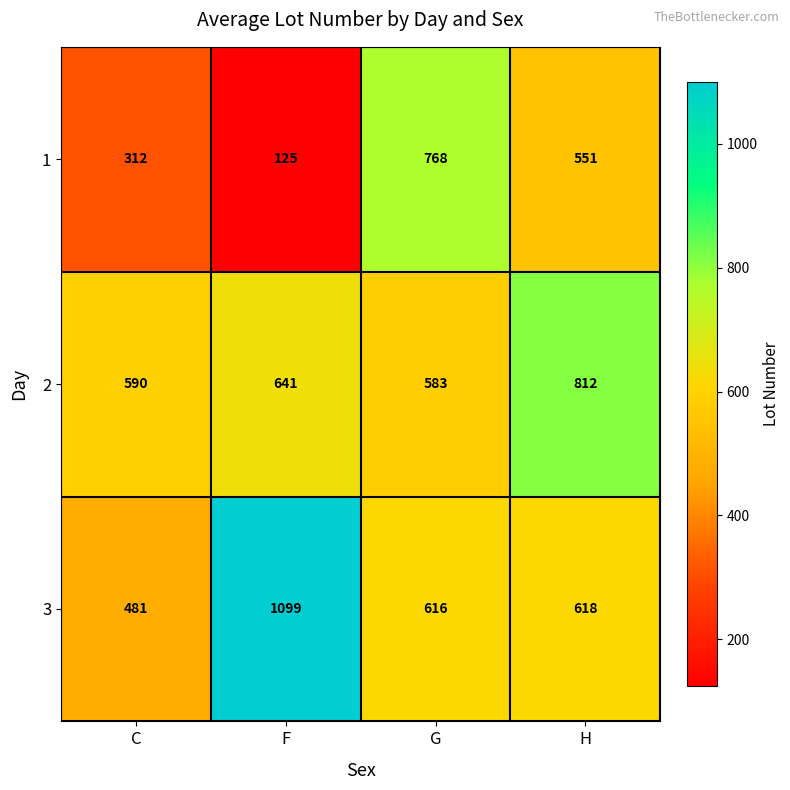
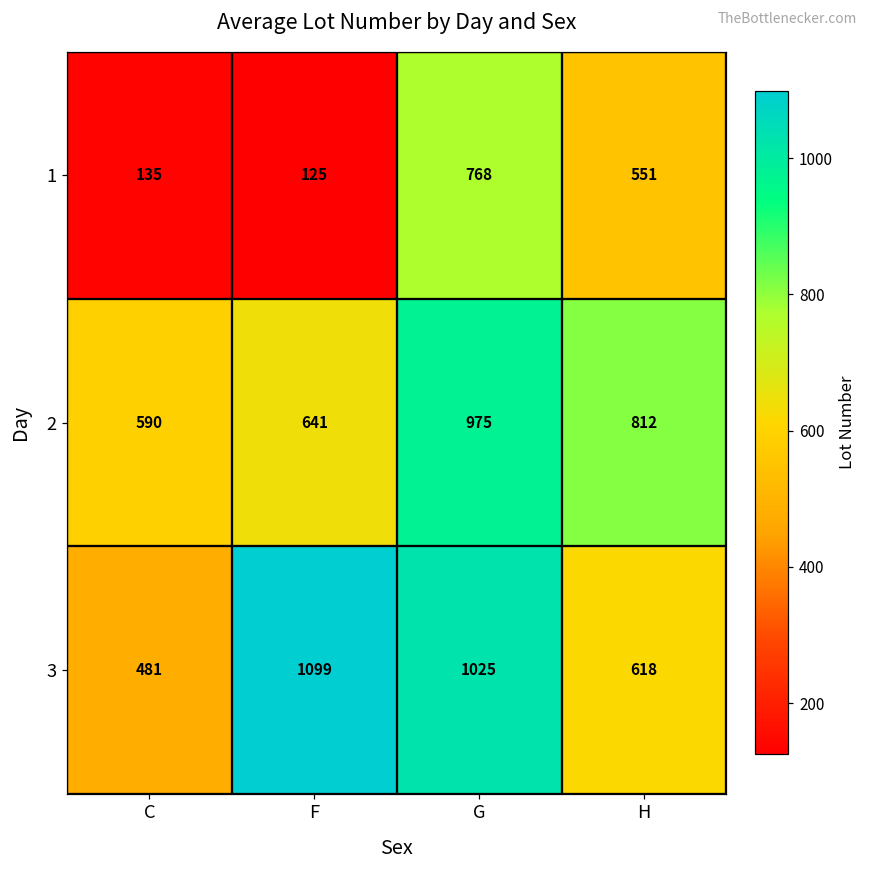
  {
    "1": {
-     "C": 312,
+     "C": 135,
      "F": 125,
      "G": 768,
      "H": 551
    },
    "2": {
      "C": 590,
      "F": 641,
-     "G": 583,
+     "G": 975,
      "H": 812
    },
    "3": {
      "C": 481,
      "F": 1099,
-     "G": 616,
+     "G": 1025,
      "H": 618
    }
  }
